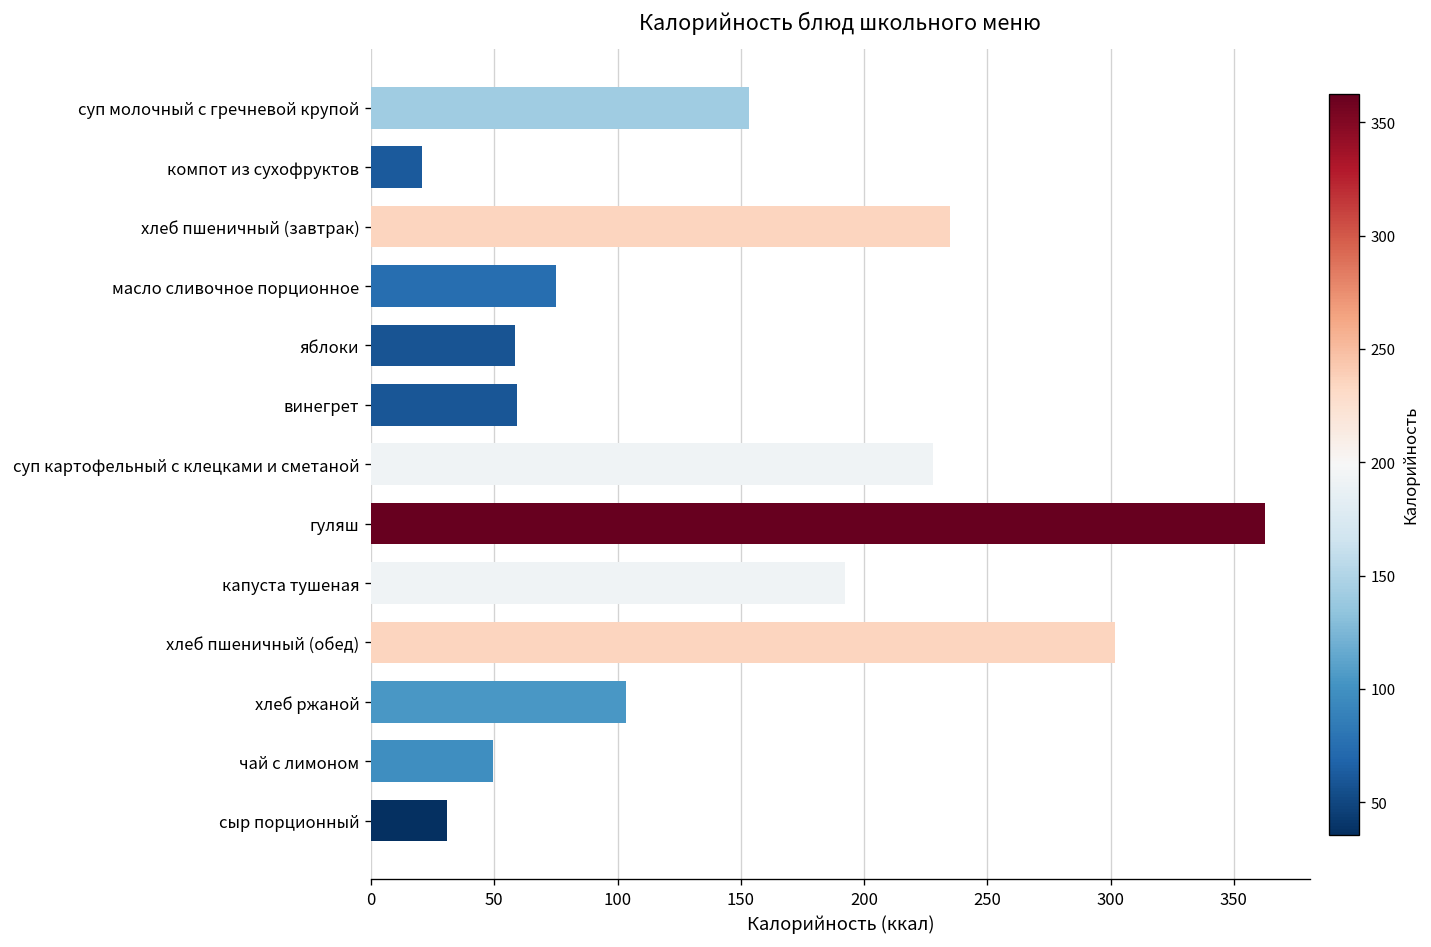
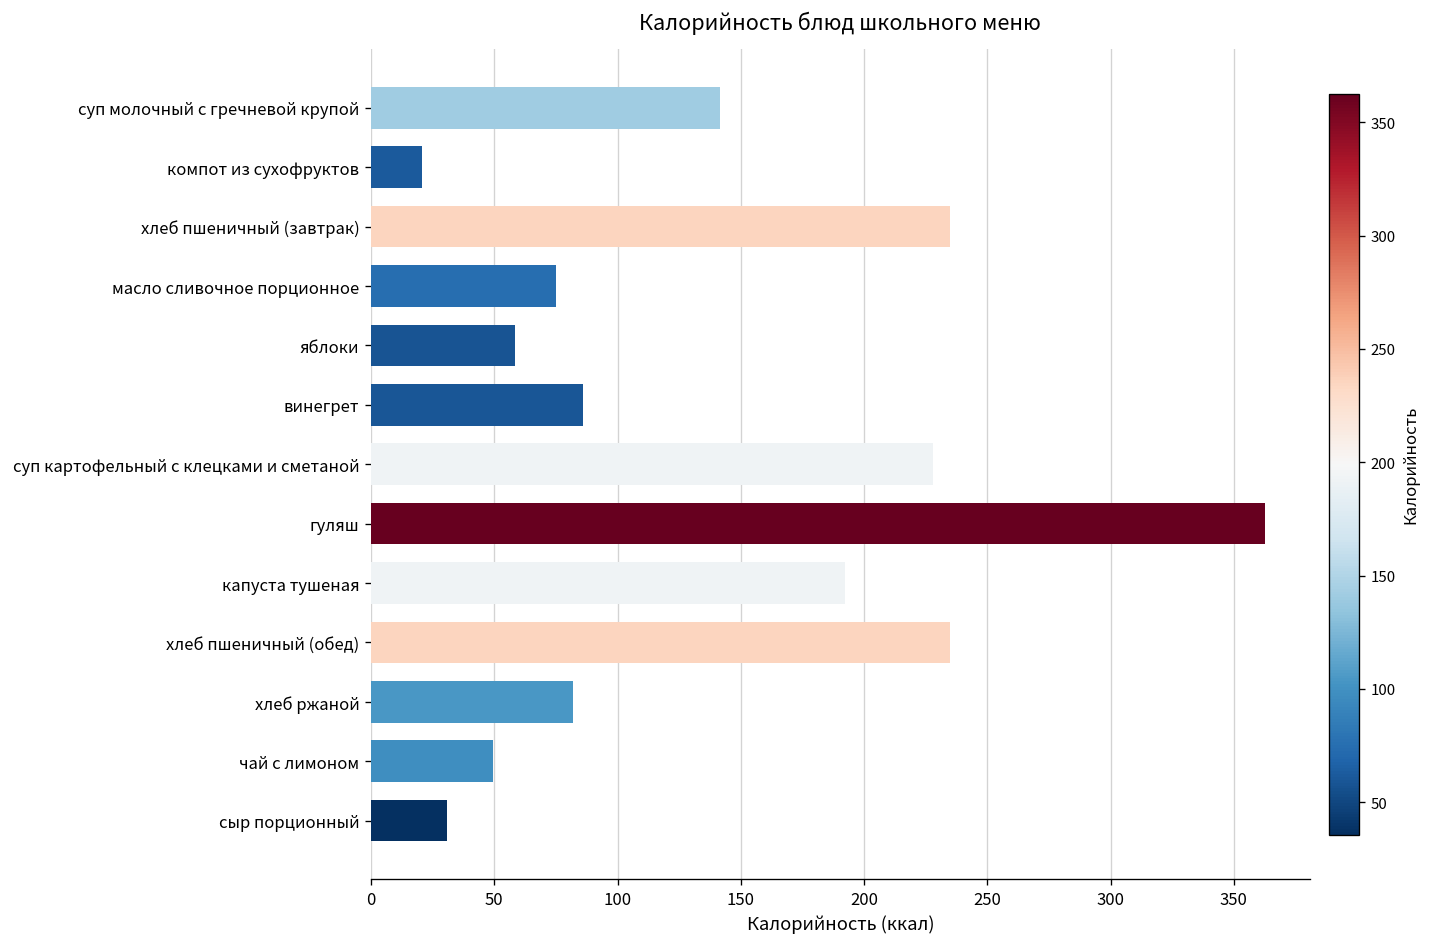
  {
-   "суп молочный с гречневой крупой": 153,
+   "суп молочный с гречневой крупой": 142,
    "компот из сухофруктов": 21,
    "хлеб пшеничный (завтрак)": 235,
    "масло сливочное порционное": 75,
    "яблоки": 58,
-   "винегрет": 59,
+   "винегрет": 86,
    "суп картофельный с клецками и сметаной": 228,
    "гуляш": 363,
    "капуста тушеная": 192,
-   "хлеб пшеничный (обед)": 302,
-   "хлеб ржаной": 104,
+   "хлеб пшеничный (обед)": 235,
+   "хлеб ржаной": 82,
    "чай с лимоном": 49,
    "сыр порционный": 31
  }
